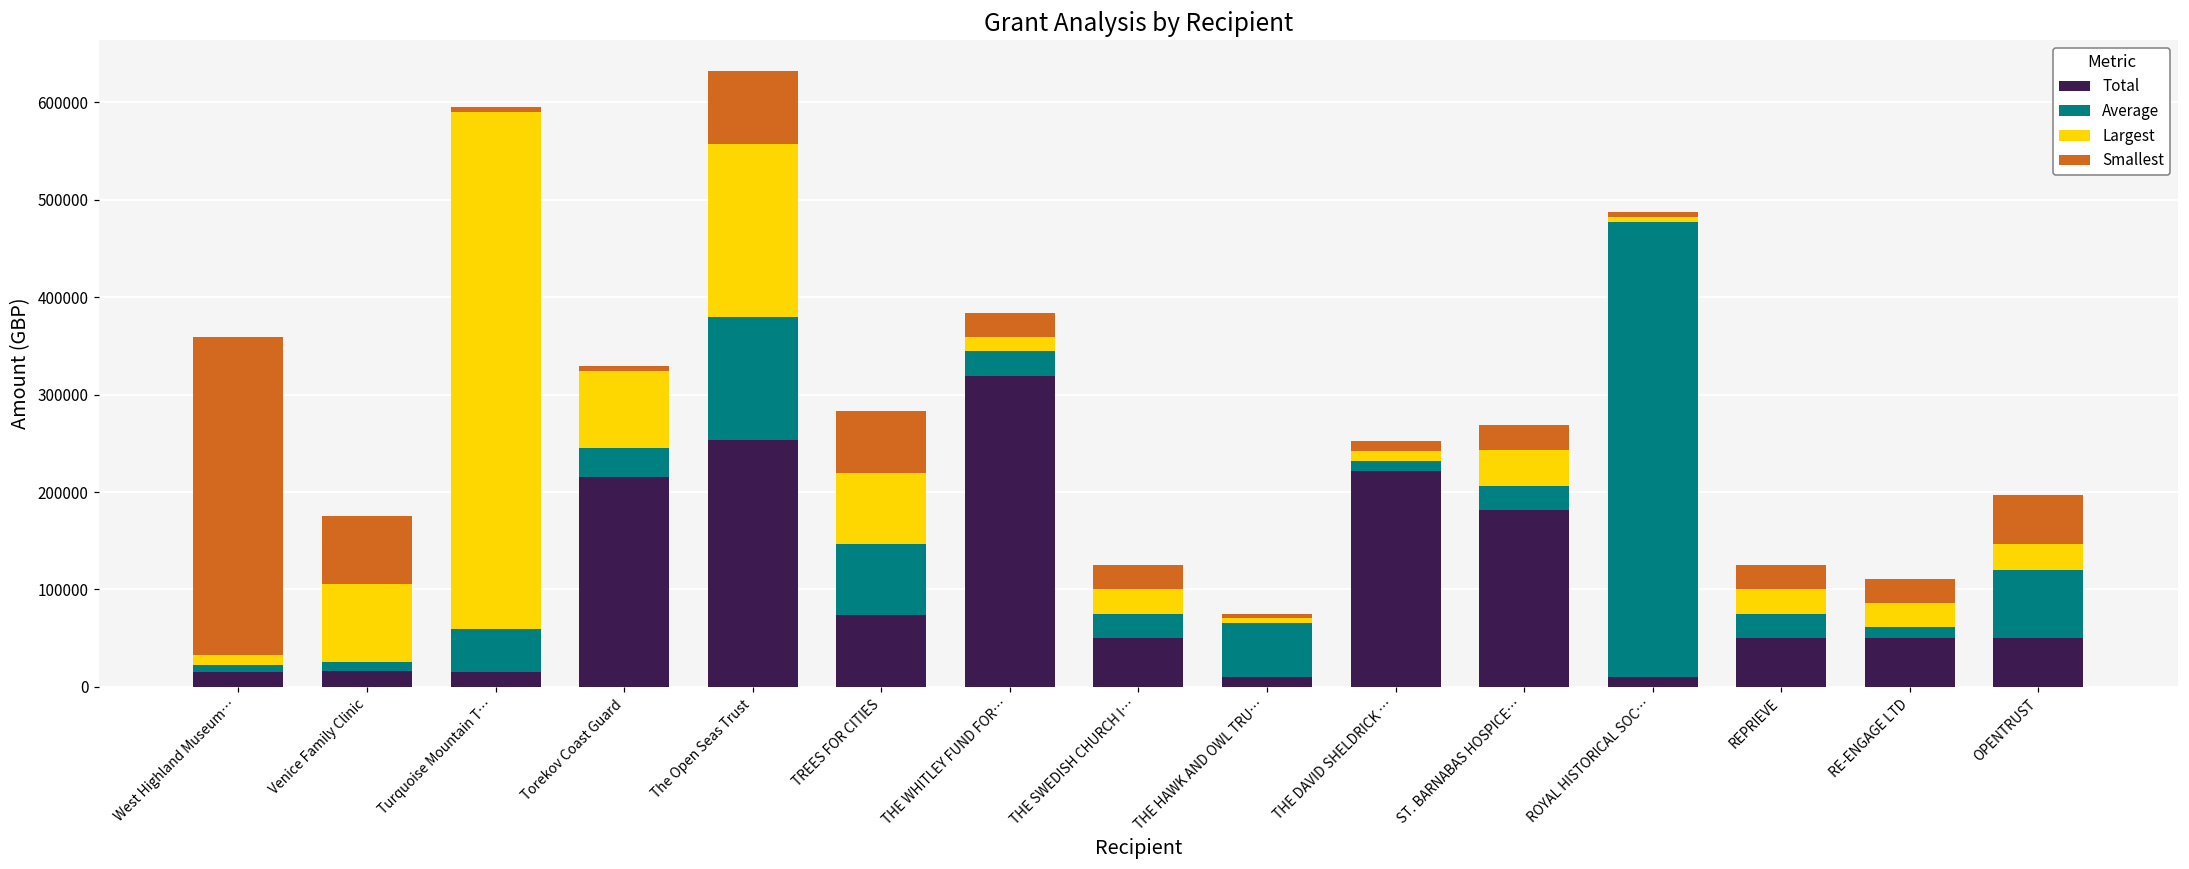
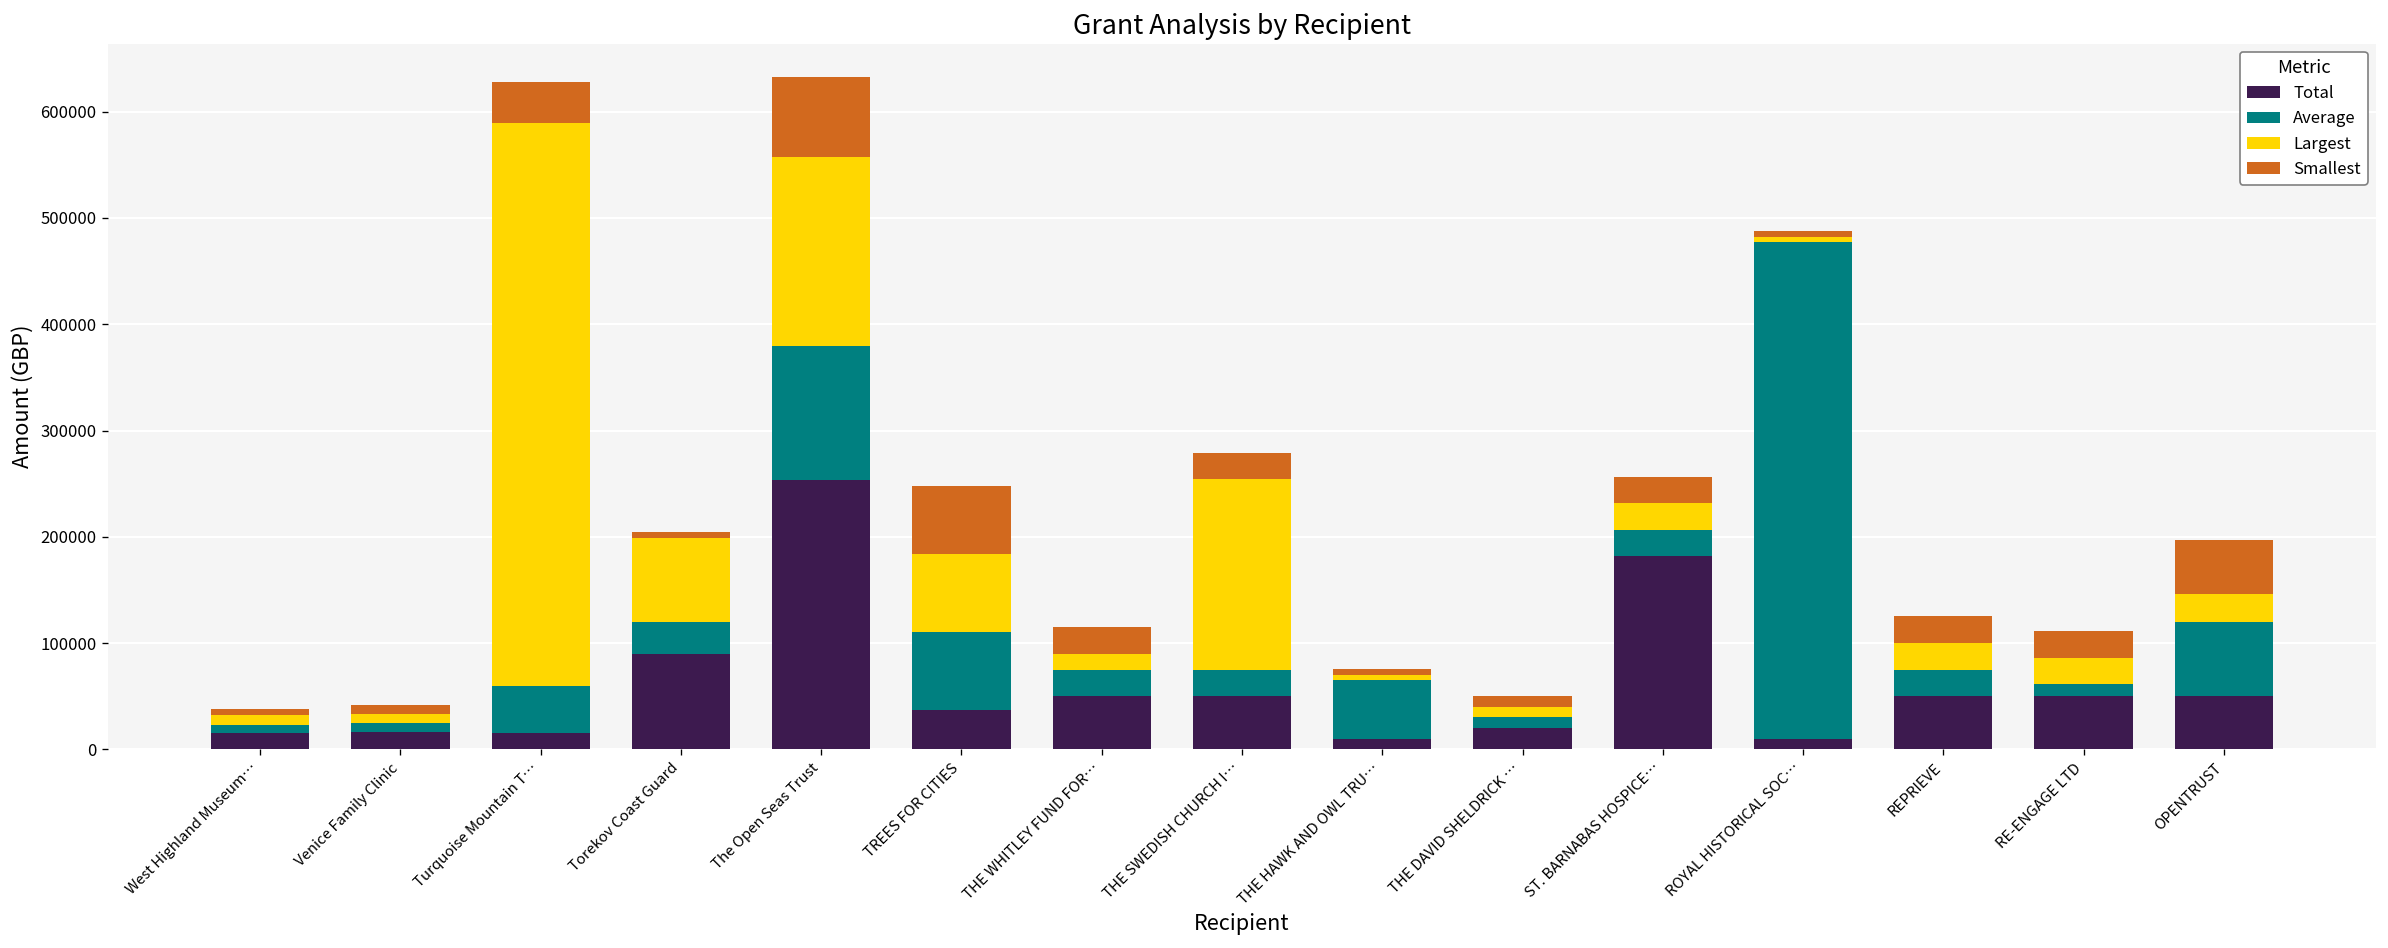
  {
    "Total": {
      "West Highland Museum…": 20000,
      "Venice Family Clinic": 20000,
      "Turquoise Mountain T…": 20000,
-     "Torekov Coast Guard": 210000,
+     "Torekov Coast Guard": 90000,
      "The Open Seas Trust": 250000,
-     "TREES FOR CITIES": 70000,
-     "THE WHITLEY FUND FOR…": 320000,
+     "TREES FOR CITIES": 40000,
+     "THE WHITLEY FUND FOR…": 50000,
      "THE SWEDISH CHURCH I…": 50000,
      "THE HAWK AND OWL TRU…": 10000,
-     "THE DAVID SHELDRICK …": 220000,
+     "THE DAVID SHELDRICK …": 20000,
      "ST. BARNABAS HOSPICE…": 180000,
      "ROYAL HISTORICAL SOC…": 10000,
      "REPRIEVE": 50000,
      "RE-ENGAGE LTD": 50000,
      "OPENTRUST": 50000
    },
    "Average": {
      "West Highland Museum…": 10000,
      "Venice Family Clinic": 10000,
      "Turquoise Mountain T…": 40000,
      "Torekov Coast Guard": 30000,
      "The Open Seas Trust": 130000,
      "TREES FOR CITIES": 70000,
      "THE WHITLEY FUND FOR…": 30000,
      "THE SWEDISH CHURCH I…": 30000,
      "THE HAWK AND OWL TRU…": 60000,
      "THE DAVID SHELDRICK …": 10000,
      "ST. BARNABAS HOSPICE…": 30000,
      "ROYAL HISTORICAL SOC…": 470000,
      "REPRIEVE": 30000,
      "RE-ENGAGE LTD": 10000,
      "OPENTRUST": 70000
    },
    "Largest": {
      "West Highland Museum…": 10000,
-     "Venice Family Clinic": 80000,
+     "Venice Family Clinic": 10000,
      "Turquoise Mountain T…": 530000,
      "Torekov Coast Guard": 80000,
      "The Open Seas Trust": 180000,
      "TREES FOR CITIES": 70000,
      "THE WHITLEY FUND FOR…": 10000,
-     "THE SWEDISH CHURCH I…": 30000,
+     "THE SWEDISH CHURCH I…": 180000,
      "THE HAWK AND OWL TRU…": 10000,
      "THE DAVID SHELDRICK …": 10000,
-     "ST. BARNABAS HOSPICE…": 40000,
+     "ST. BARNABAS HOSPICE…": 30000,
      "ROYAL HISTORICAL SOC…": 10000,
      "REPRIEVE": 30000,
      "RE-ENGAGE LTD": 30000,
      "OPENTRUST": 30000
    },
    "Smallest": {
-     "West Highland Museum…": 330000,
-     "Venice Family Clinic": 70000,
-     "Turquoise Mountain T…": 10000,
+     "West Highland Museum…": 10000,
+     "Venice Family Clinic": 10000,
+     "Turquoise Mountain T…": 40000,
      "Torekov Coast Guard": 10000,
      "The Open Seas Trust": 80000,
      "TREES FOR CITIES": 60000,
      "THE WHITLEY FUND FOR…": 30000,
      "THE SWEDISH CHURCH I…": 30000,
      "THE HAWK AND OWL TRU…": 10000,
      "THE DAVID SHELDRICK …": 10000,
      "ST. BARNABAS HOSPICE…": 30000,
      "ROYAL HISTORICAL SOC…": 10000,
      "REPRIEVE": 30000,
      "RE-ENGAGE LTD": 30000,
      "OPENTRUST": 50000
    }
  }
